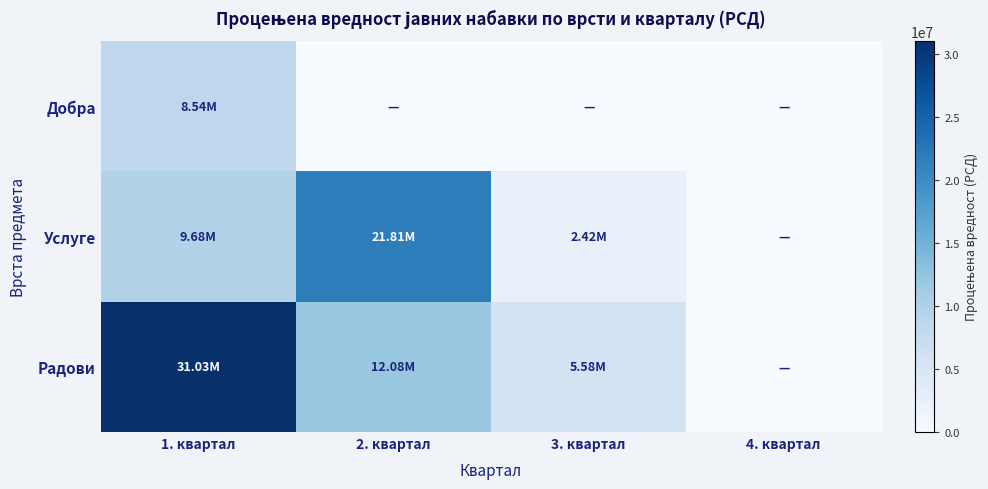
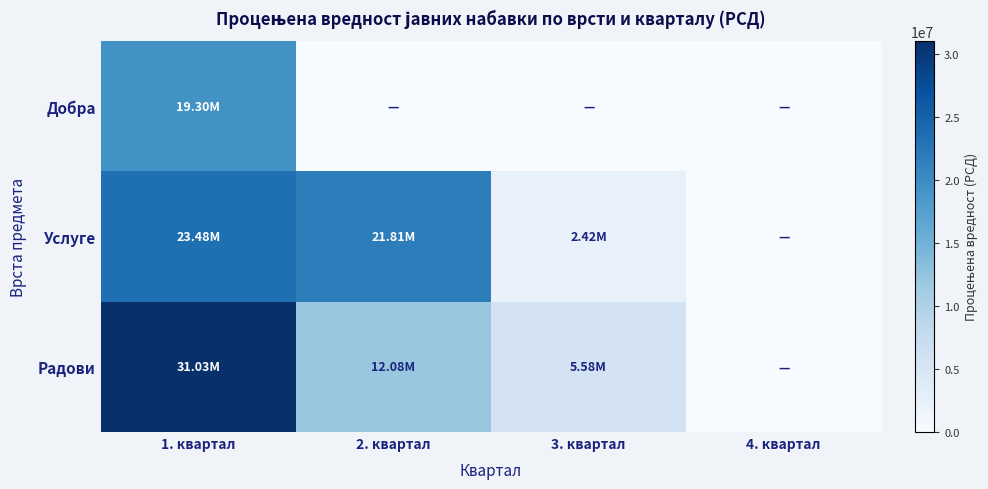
  {
    "Добра": {
-     "1. квартал": "8.54M"
+     "1. квартал": "19.30M"
    },
    "Услуге": {
-     "1. квартал": "9.68M",
+     "1. квартал": "23.48M",
      "2. квартал": "21.81M",
      "3. квартал": "2.42M"
    },
    "Радови": {
      "1. квартал": "31.03M",
      "2. квартал": "12.08M",
      "3. квартал": "5.58M"
    }
  }
